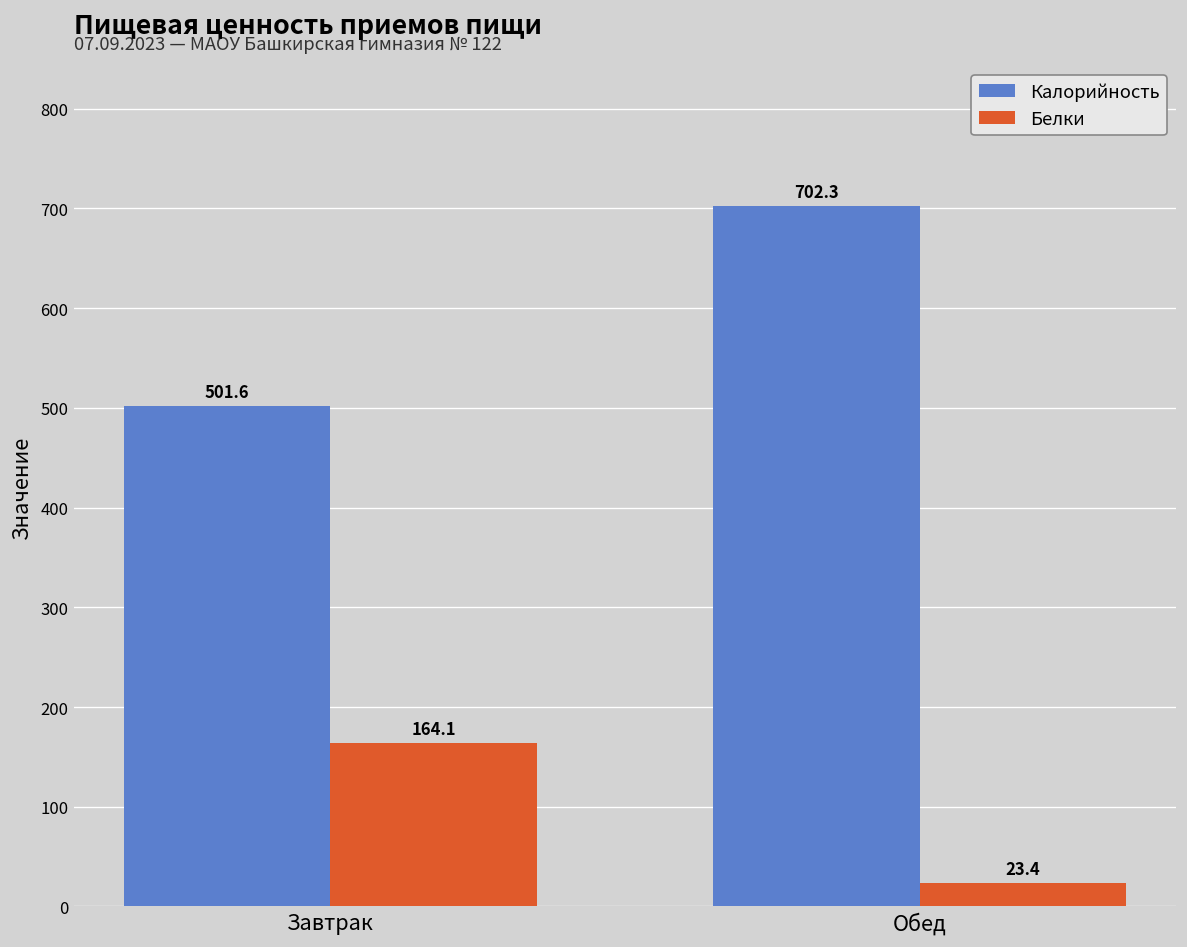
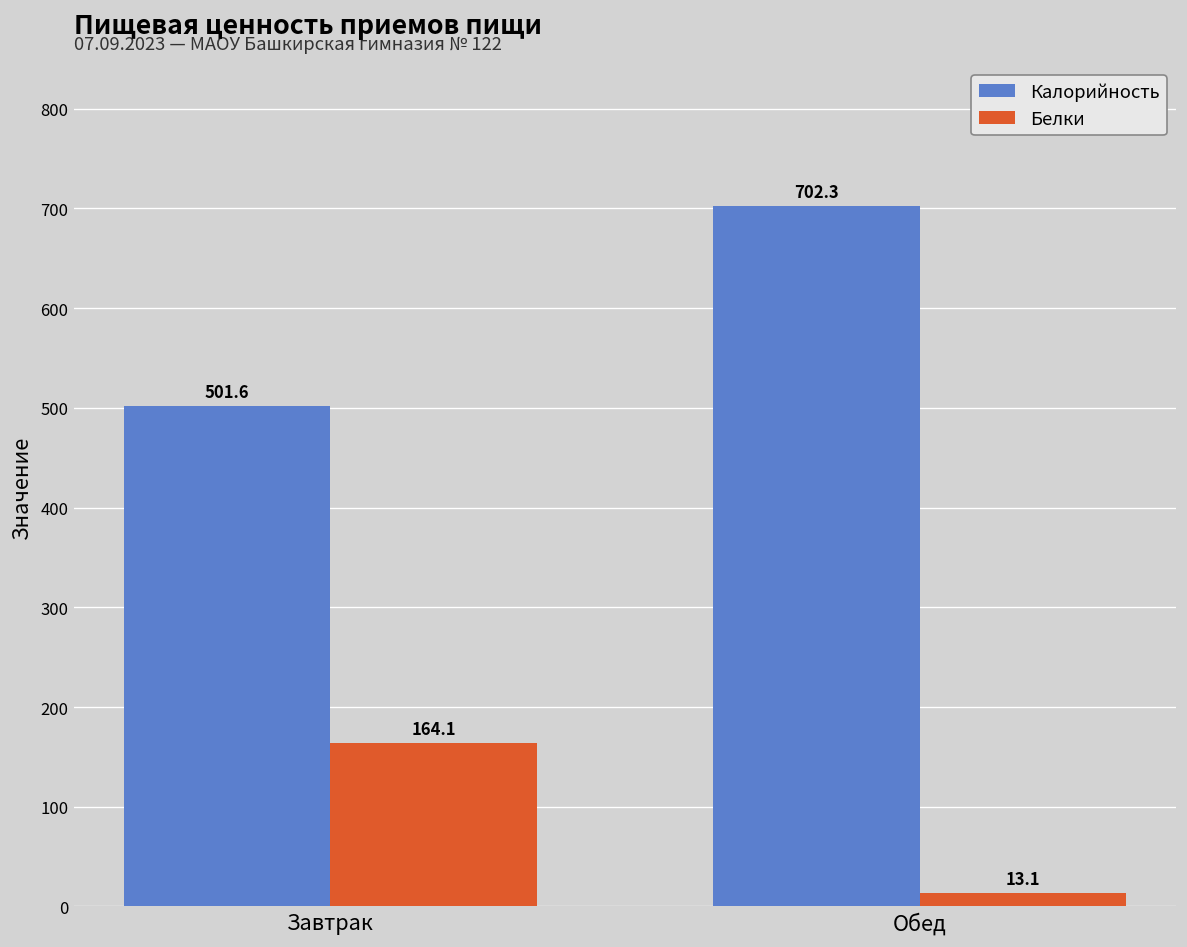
  {
    "Калорийность": {
      "Завтрак": 501.6,
      "Обед": 702.3
    },
    "Белки": {
      "Завтрак": 164.1,
-     "Обед": 23.4
+     "Обед": 13.1
    }
  }
